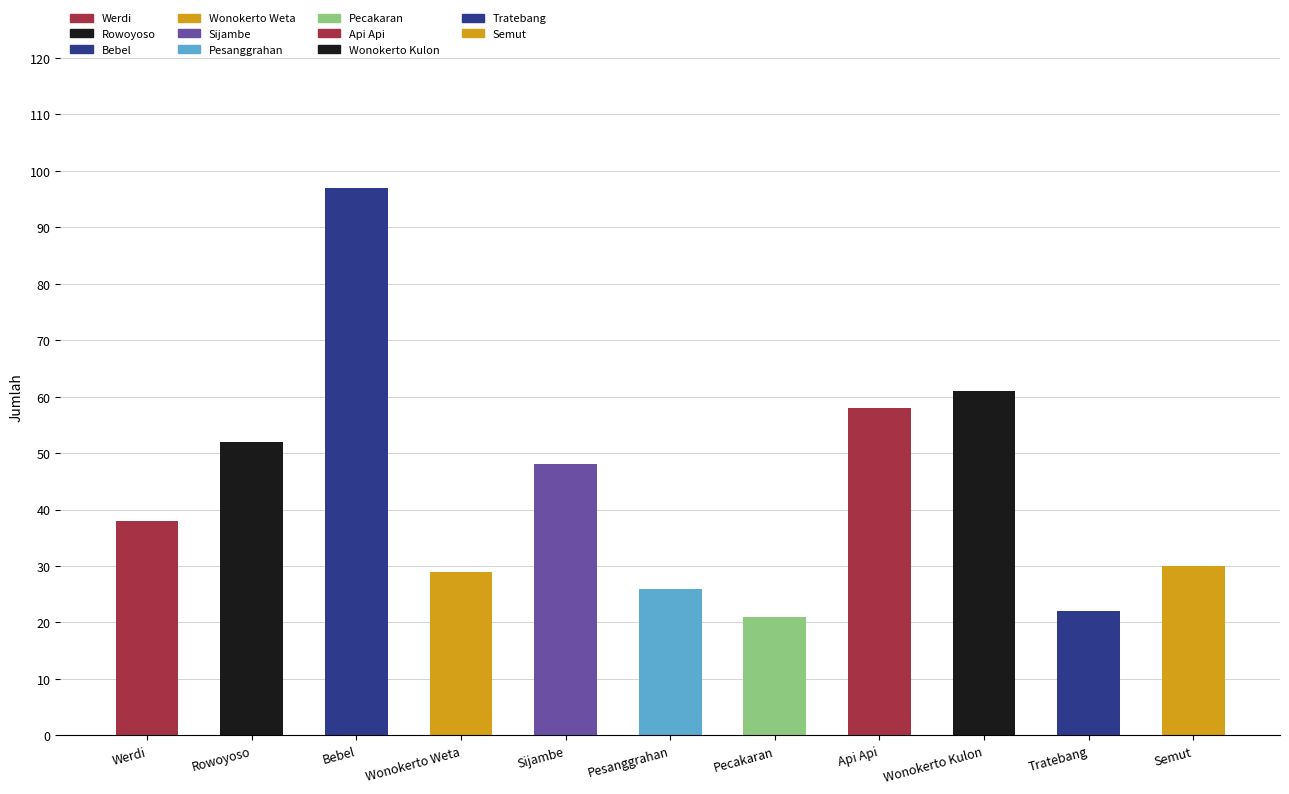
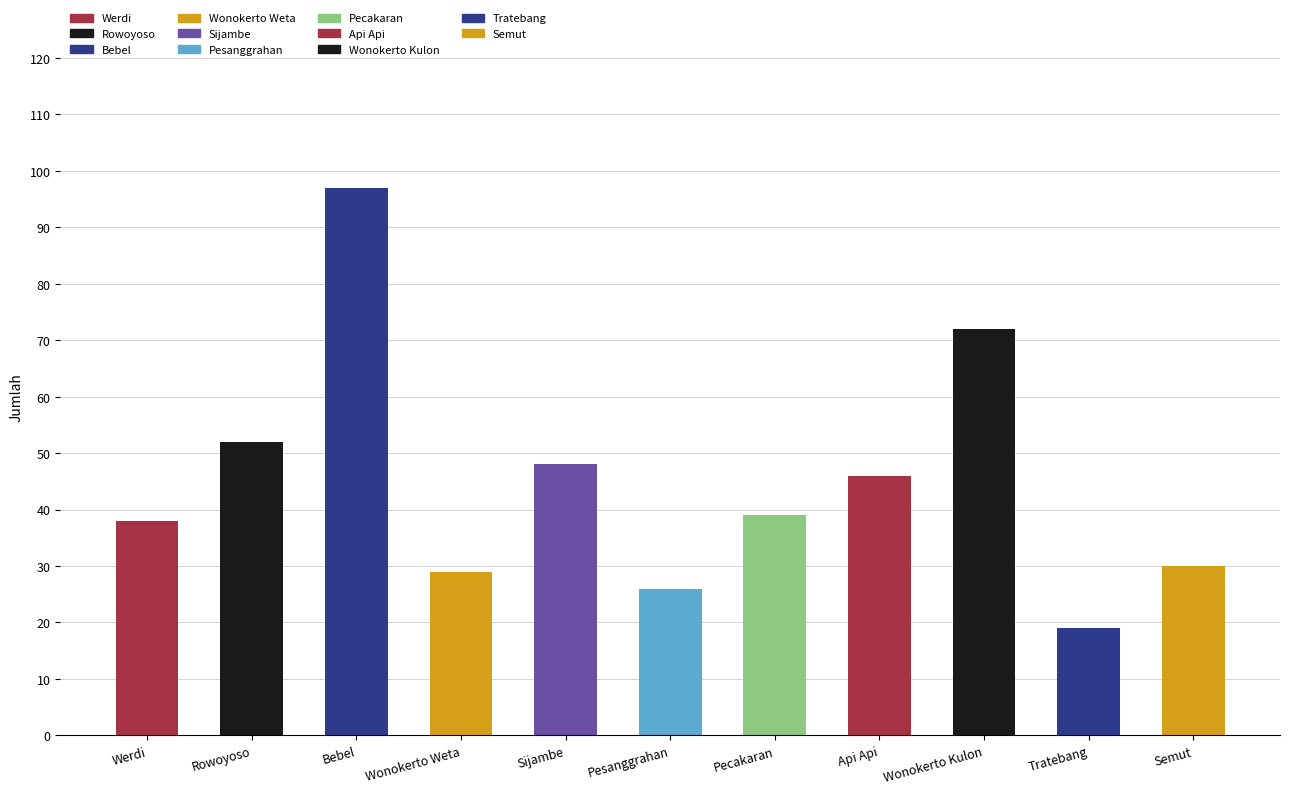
  {
    "Werdi": 38,
    "Rowoyoso": 52,
    "Bebel": 97,
    "Wonokerto Weta": 29,
    "Sijambe": 48,
    "Pesanggrahan": 26,
-   "Pecakaran": 21,
-   "Api Api": 58,
-   "Wonokerto Kulon": 61,
-   "Tratebang": 22,
+   "Pecakaran": 39,
+   "Api Api": 46,
+   "Wonokerto Kulon": 72,
+   "Tratebang": 19,
    "Semut": 30
  }
